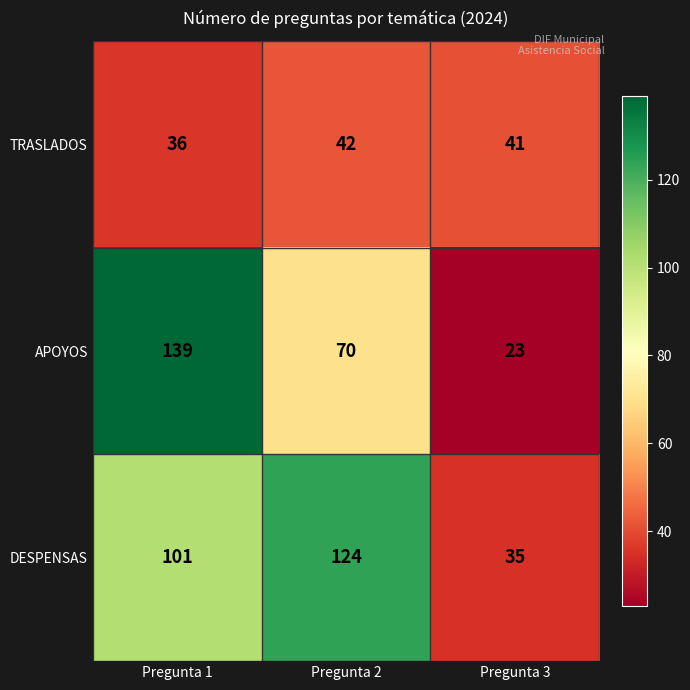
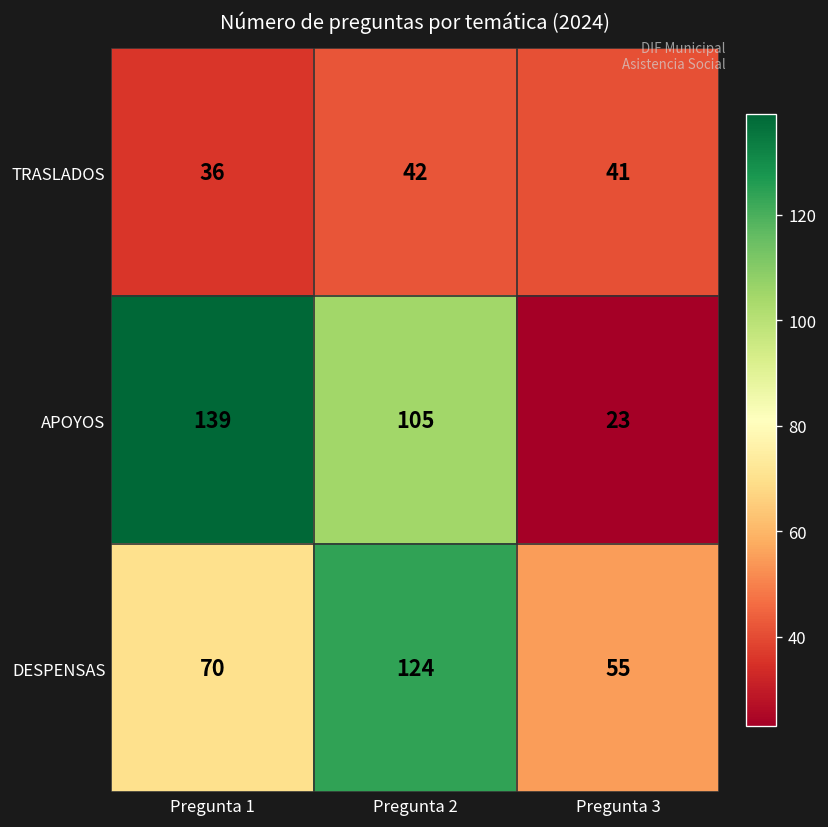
  {
    "TRASLADOS": {
      "Pregunta 1": 36,
      "Pregunta 2": 42
    },
    "APOYOS": {
      "Pregunta 1": 139,
-     "Pregunta 2": 70,
+     "Pregunta 2": 105,
      "Pregunta 3": 23
    },
    "DESPENSAS": {
-     "Pregunta 1": 101,
+     "Pregunta 1": 70,
      "Pregunta 2": 124,
-     "Pregunta 3": 35
+     "Pregunta 3": 55
    }
  }
